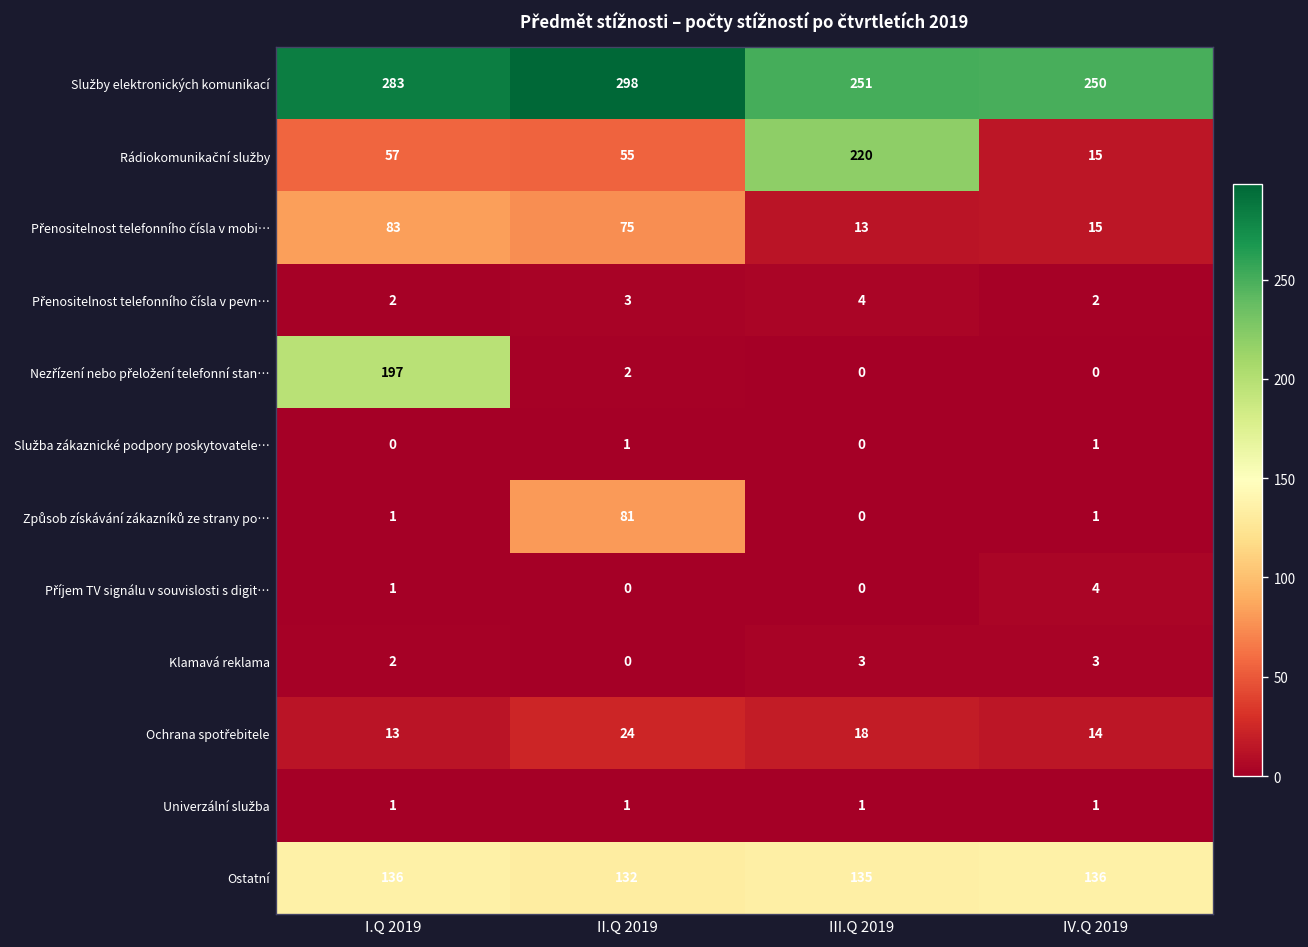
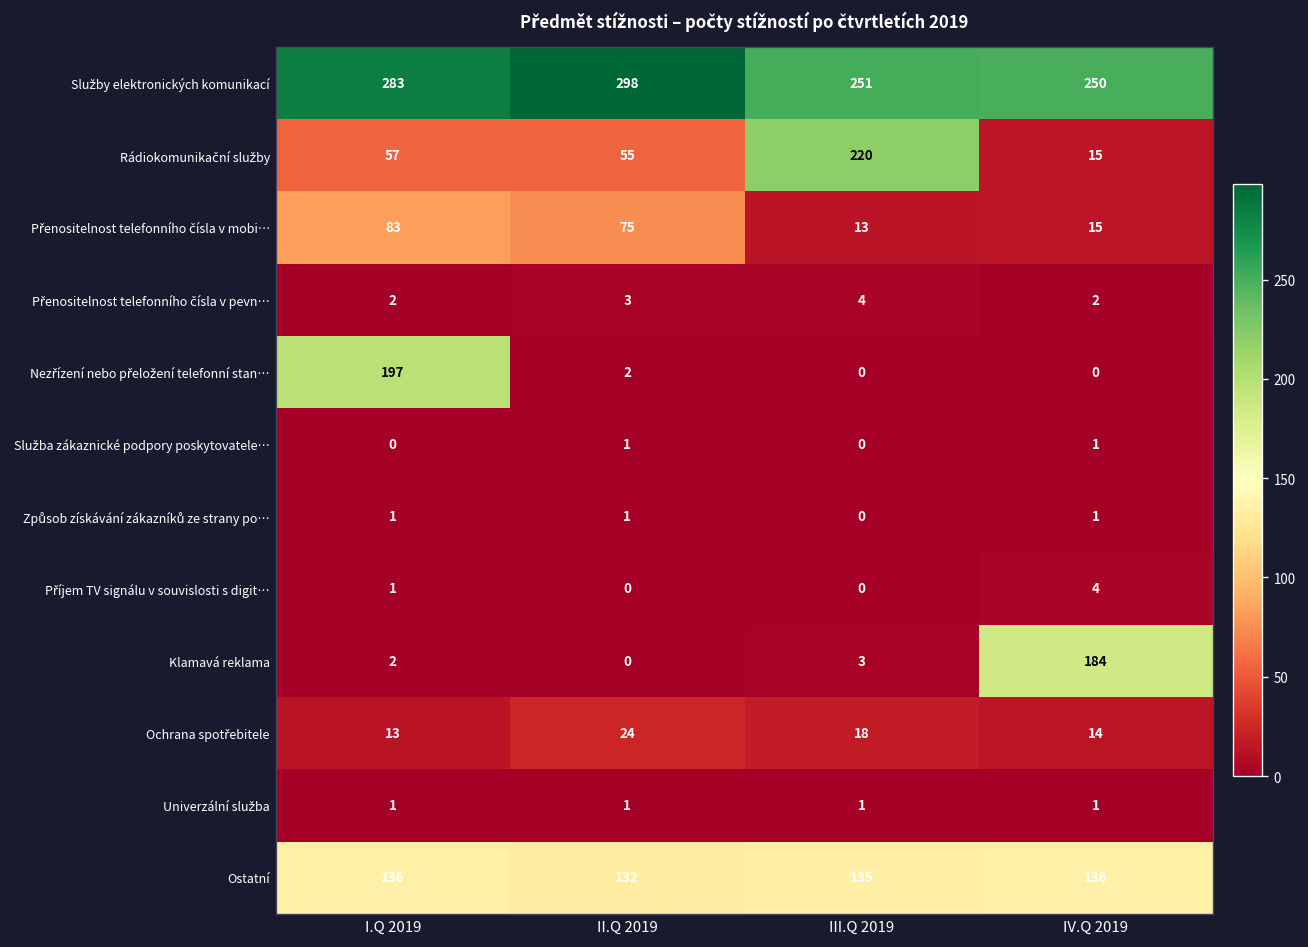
  {
    "Služby elektronických komunikací": {
      "I.Q 2019": 283,
      "II.Q 2019": 298,
      "III.Q 2019": 251,
      "IV.Q 2019": 250
    },
    "Rádiokomunikační služby": {
      "I.Q 2019": 57,
      "II.Q 2019": 55,
      "III.Q 2019": 220,
      "IV.Q 2019": 15
    },
    "Přenositelnost telefonního čísla v mobi…": {
      "I.Q 2019": 83,
      "II.Q 2019": 75,
      "III.Q 2019": 13,
      "IV.Q 2019": 15
    },
    "Přenositelnost telefonního čísla v pevn…": {
      "I.Q 2019": 2,
      "II.Q 2019": 3,
      "III.Q 2019": 4,
      "IV.Q 2019": 2
    },
    "Nezřízení nebo přeložení telefonní stan…": {
      "I.Q 2019": 197,
      "II.Q 2019": 2,
      "III.Q 2019": 0,
      "IV.Q 2019": 0
    },
    "Služba zákaznické podpory poskytovatele…": {
      "I.Q 2019": 0,
      "II.Q 2019": 1,
      "III.Q 2019": 0,
      "IV.Q 2019": 1
    },
    "Způsob získávání zákazníků ze strany po…": {
      "I.Q 2019": 1,
-     "II.Q 2019": 81,
+     "II.Q 2019": 1,
      "III.Q 2019": 0,
      "IV.Q 2019": 1
    },
    "Příjem TV signálu v souvislosti s digit…": {
      "I.Q 2019": 1,
      "II.Q 2019": 0,
      "III.Q 2019": 0,
      "IV.Q 2019": 4
    },
    "Klamavá reklama": {
      "I.Q 2019": 2,
      "II.Q 2019": 0,
      "III.Q 2019": 3,
-     "IV.Q 2019": 3
+     "IV.Q 2019": 184
    },
    "Ochrana spotřebitele": {
      "I.Q 2019": 13,
      "II.Q 2019": 24,
      "III.Q 2019": 18,
      "IV.Q 2019": 14
    },
    "Univerzální služba": {
      "I.Q 2019": 1,
      "II.Q 2019": 1,
      "III.Q 2019": 1,
      "IV.Q 2019": 1
    },
    "Ostatní": {
      "I.Q 2019": 136,
      "II.Q 2019": 132,
      "III.Q 2019": 135,
      "IV.Q 2019": 136
    }
  }
